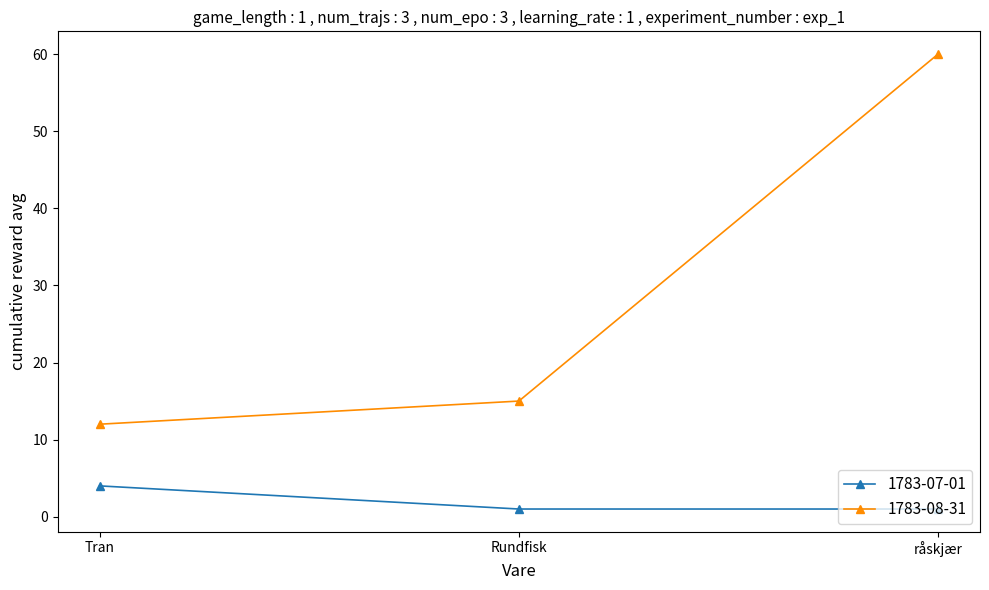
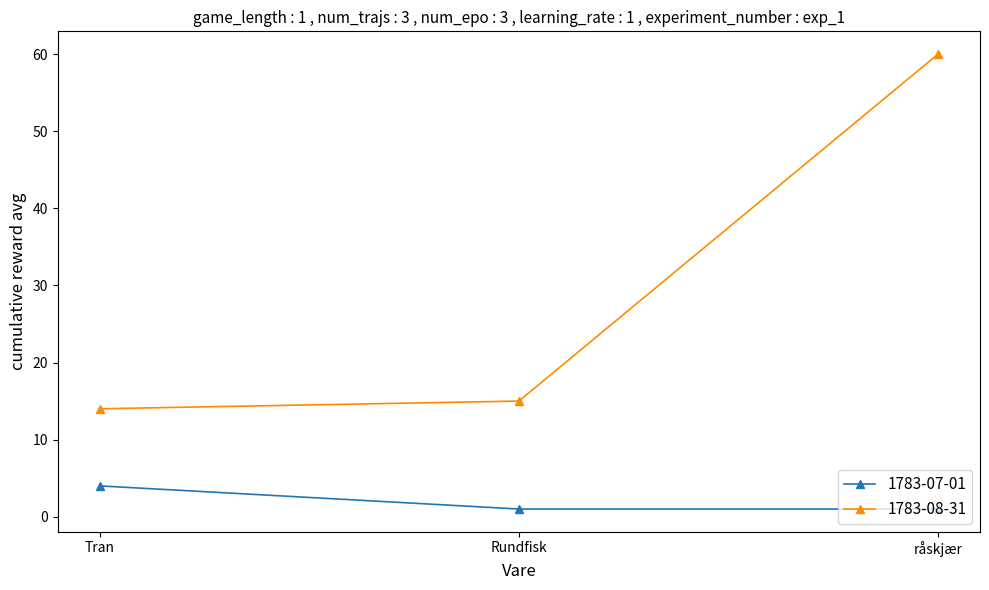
  {
    "1783-07-01": {
      "Tran": 4,
      "Rundfisk": 1
    },
    "1783-08-31": {
-     "Tran": 12,
+     "Tran": 14,
      "Rundfisk": 15,
      "råskjær": 60
    }
  }
